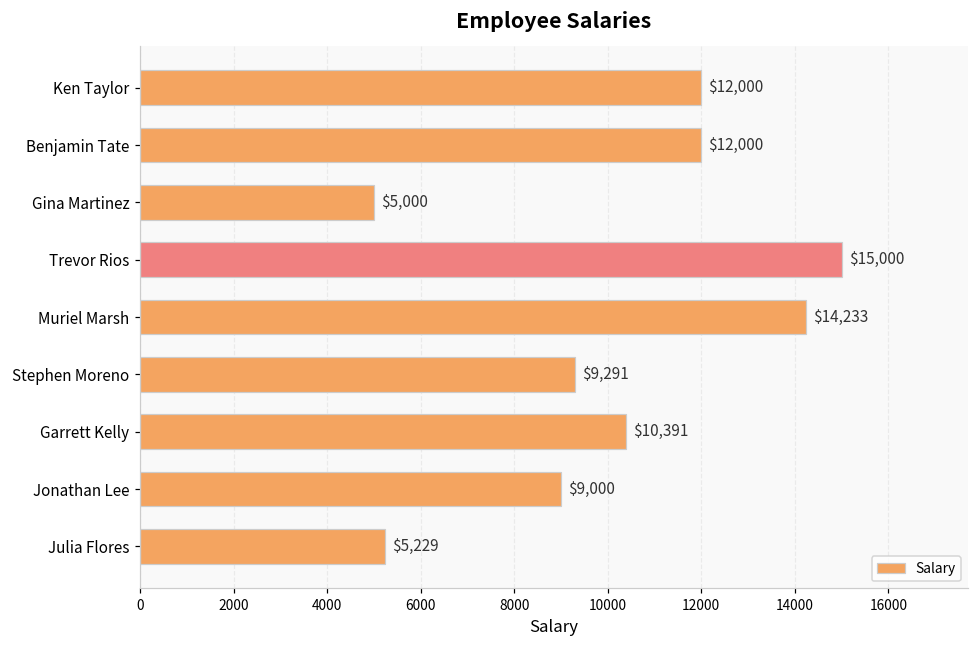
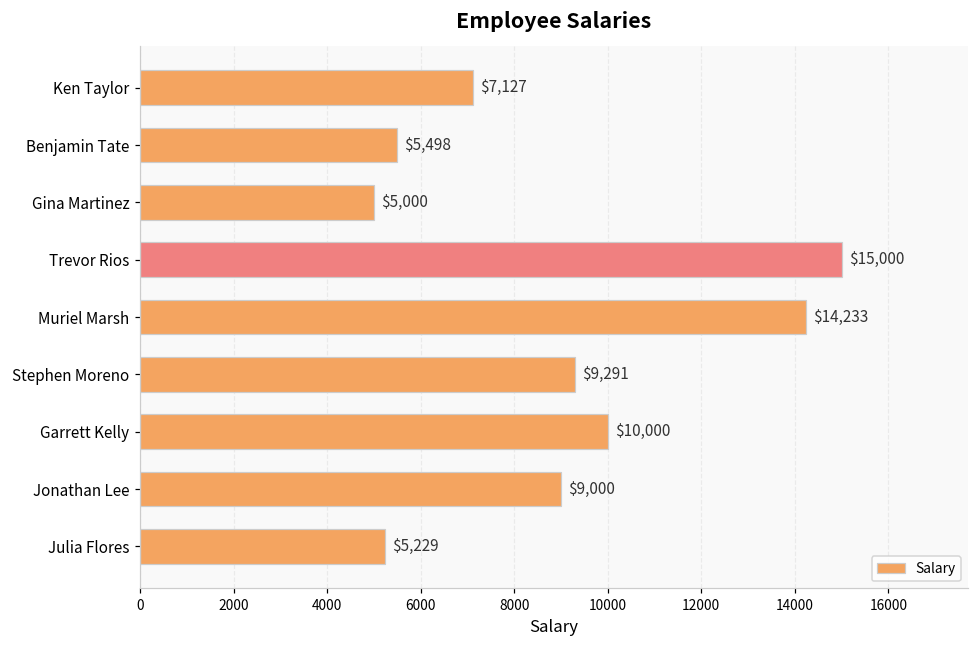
  {
-   "Ken Taylor": "$12,000",
-   "Benjamin Tate": "$12,000",
+   "Ken Taylor": "$7,127",
+   "Benjamin Tate": "$5,498",
    "Gina Martinez": "$5,000",
    "Trevor Rios": "$15,000",
    "Muriel Marsh": "$14,233",
    "Stephen Moreno": "$9,291",
-   "Garrett Kelly": "$10,391",
+   "Garrett Kelly": "$10,000",
    "Jonathan Lee": "$9,000",
    "Julia Flores": "$5,229"
  }
